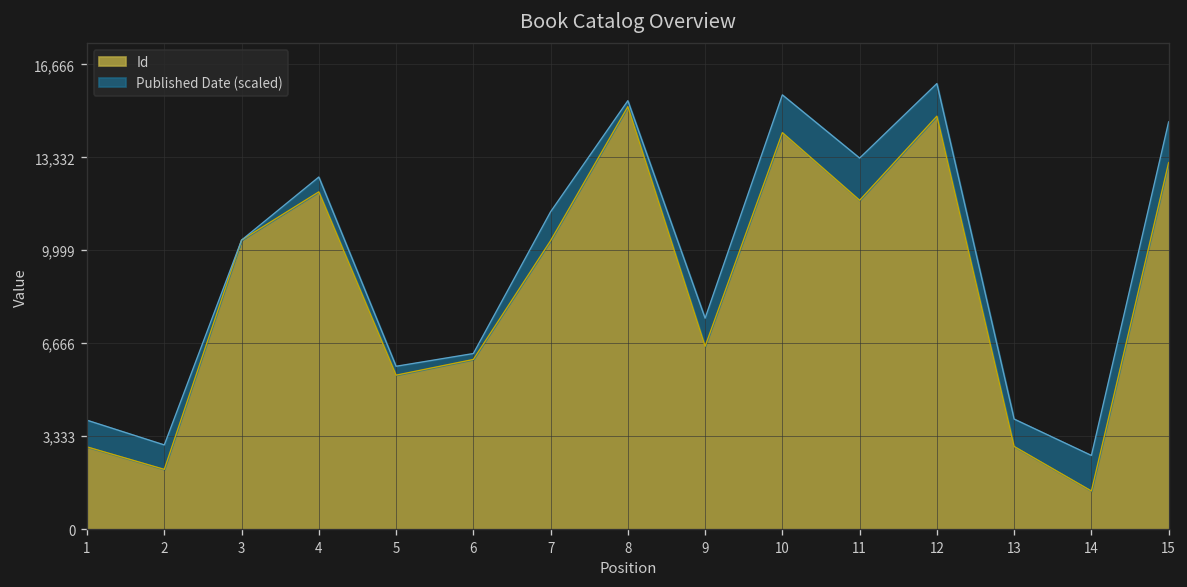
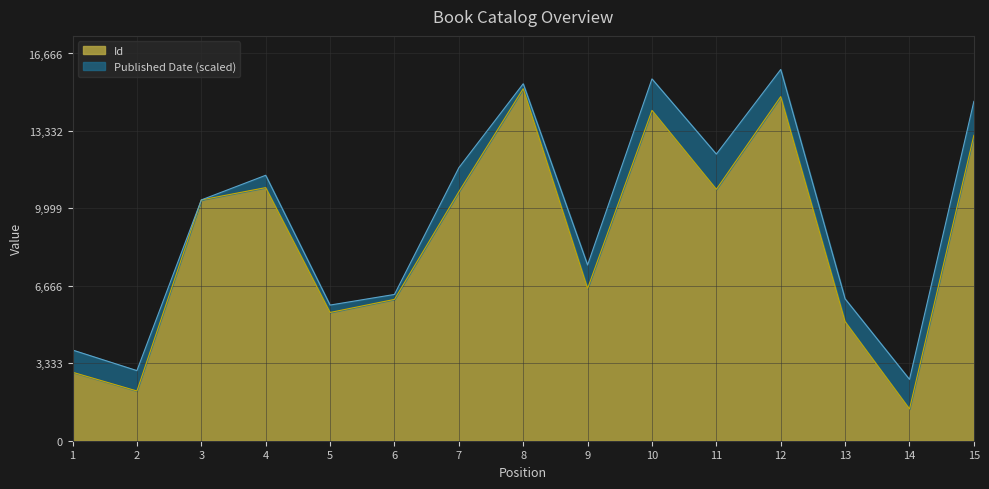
  {
    "Id": {
      "1": "2,900",
      "2": "2,100",
-     "4": "12,100",
+     "4": "10,900",
      "5": "5,500",
      "6": "6,100",
-     "7": "10,300",
+     "7": "10,700",
      "8": "15,200",
      "9": "6,600",
      "10": "14,200",
-     "11": "11,800",
+     "11": "10,800",
      "12": "14,800",
-     "13": "3,000",
+     "13": "5,100",
      "14": "1,400",
      "15": "13,100"
    },
    "Published Date (scaled)": {
      "1": "1,000",
      "2": "900",
      "4": "500",
      "5": "300",
      "6": "200",
      "7": "1,000",
      "8": "200",
      "9": "1,000",
      "10": "1,400",
      "11": "1,500",
      "12": "1,200",
      "13": "1,000",
      "14": "1,300",
      "15": "1,500"
    }
  }
